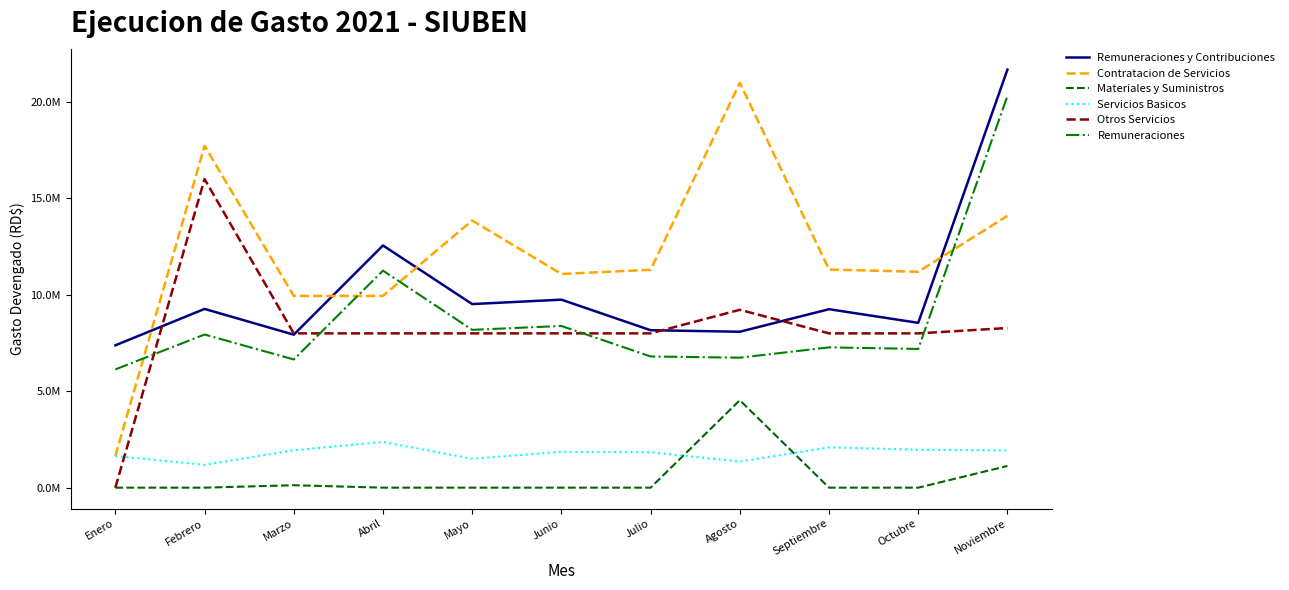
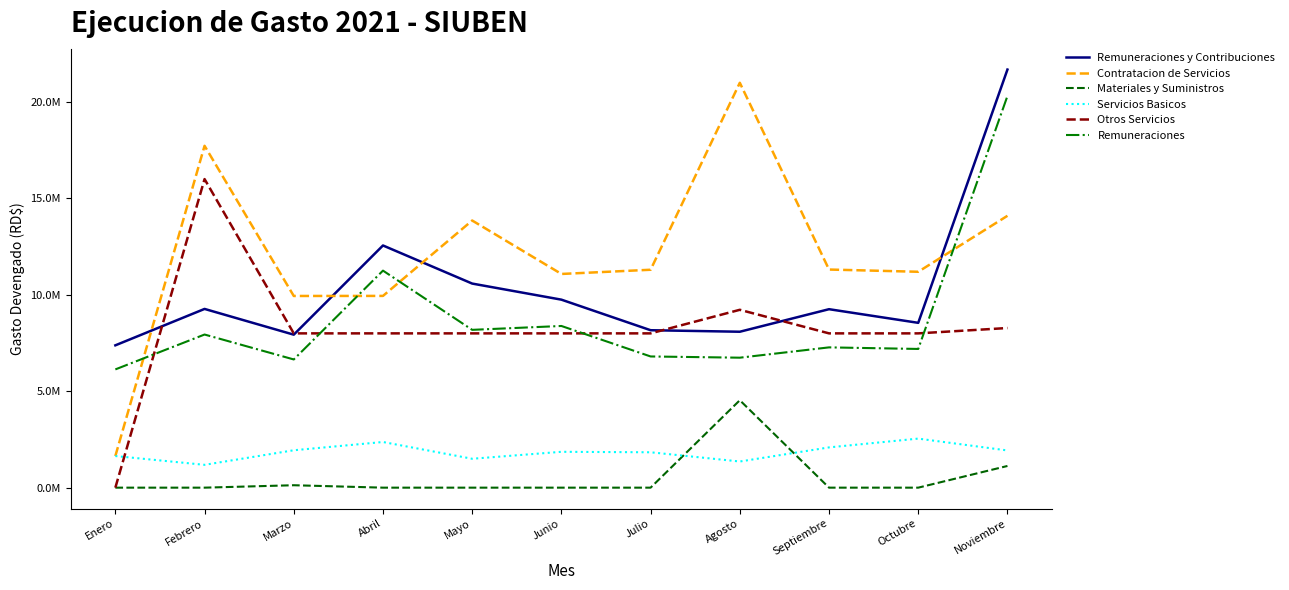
  {
    "Remuneraciones y Contribuciones": {
      "Enero": 7400000,
      "Febrero": 9300000,
      "Abril": 12600000,
-     "Mayo": 9500000,
+     "Mayo": 10600000,
      "Junio": 9700000,
      "Julio": 8200000,
      "Agosto": 8100000,
      "Septiembre": 9300000,
      "Octubre": 8500000,
      "Noviembre": 21700000
    },
    "Contratacion de Servicios": {
      "Febrero": 17700000,
      "Marzo": 9900000,
      "Abril": 9900000,
      "Mayo": 13900000,
      "Junio": 11100000,
      "Julio": 11300000,
      "Agosto": 21000000,
      "Septiembre": 11300000,
      "Octubre": 11200000,
      "Noviembre": 14100000
    },
    "Servicios Basicos": {
      "Febrero": 1200000,
      "Marzo": 1900000,
      "Abril": 2400000,
      "Mayo": 1500000,
      "Junio": 1900000,
      "Julio": 1800000,
      "Agosto": 1400000,
      "Septiembre": 2100000,
-     "Octubre": 2000000,
+     "Octubre": 2500000,
      "Noviembre": 1900000
    },
    "Otros Servicios": {
      "Febrero": 16000000,
      "Abril": 8000000,
      "Mayo": 8000000,
      "Junio": 8000000,
      "Julio": 8000000,
      "Agosto": 9200000,
      "Septiembre": 8000000,
      "Octubre": 8000000,
      "Noviembre": 8300000
    }
  }
